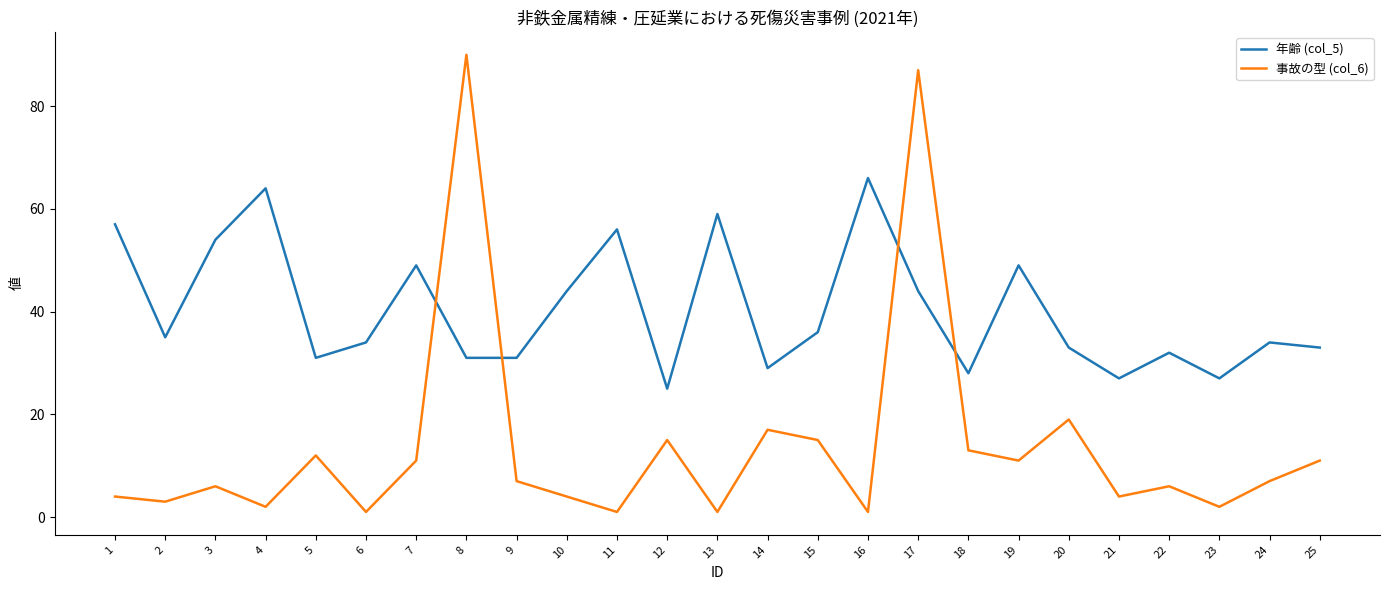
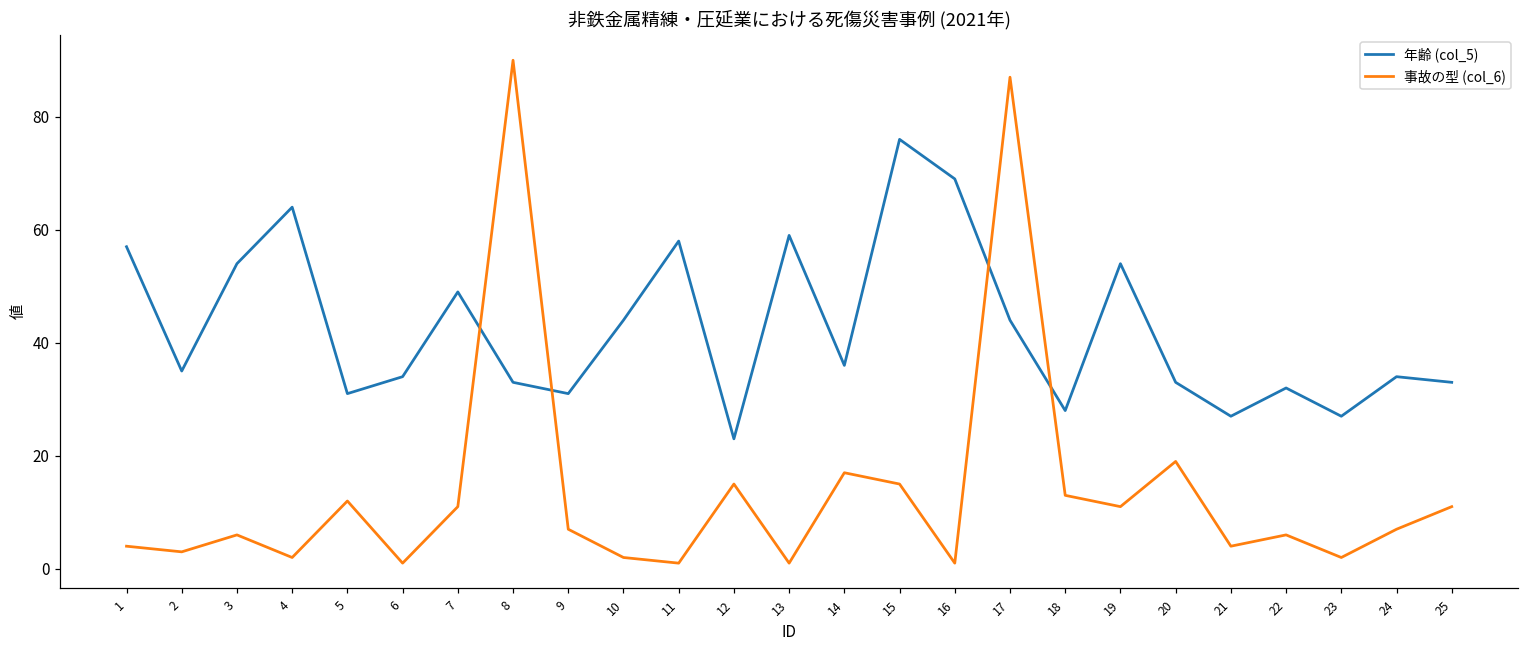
  {
    "年齢 (col_5)": {
      "1": 57,
      "2": 35,
      "3": 54,
      "4": 64,
      "5": 31,
      "6": 34,
      "7": 49,
-     "8": 31,
+     "8": 33,
      "9": 31,
      "10": 44,
-     "11": 56,
-     "12": 25,
+     "11": 58,
+     "12": 23,
      "13": 59,
-     "14": 29,
-     "15": 36,
-     "16": 66,
+     "14": 36,
+     "15": 76,
+     "16": 69,
      "17": 44,
      "18": 28,
-     "19": 49,
+     "19": 54,
      "20": 33,
      "21": 27,
      "22": 32,
      "23": 27,
      "24": 34,
      "25": 33
    },
    "事故の型 (col_6)": {
      "1": 4,
      "2": 3,
      "3": 6,
      "4": 2,
      "5": 12,
      "6": 1,
      "7": 11,
      "8": 90,
      "9": 7,
-     "10": 4,
+     "10": 2,
      "11": 1,
      "12": 15,
      "13": 1,
      "14": 17,
      "15": 15,
      "16": 1,
      "17": 87,
      "18": 13,
      "19": 11,
      "20": 19,
      "21": 4,
      "22": 6,
      "23": 2,
      "24": 7,
      "25": 11
    }
  }
